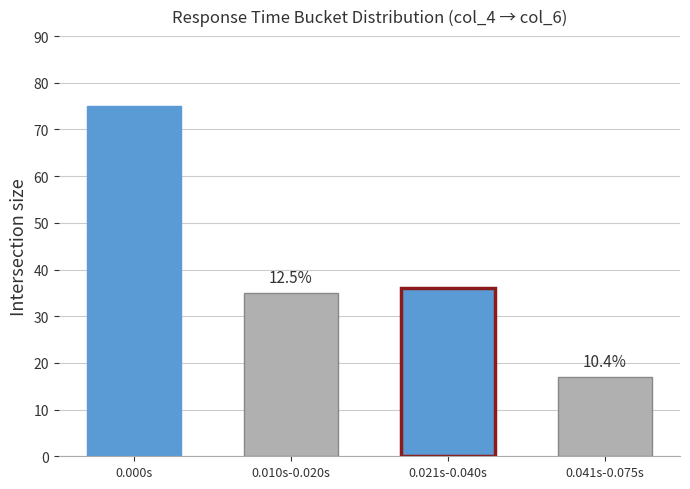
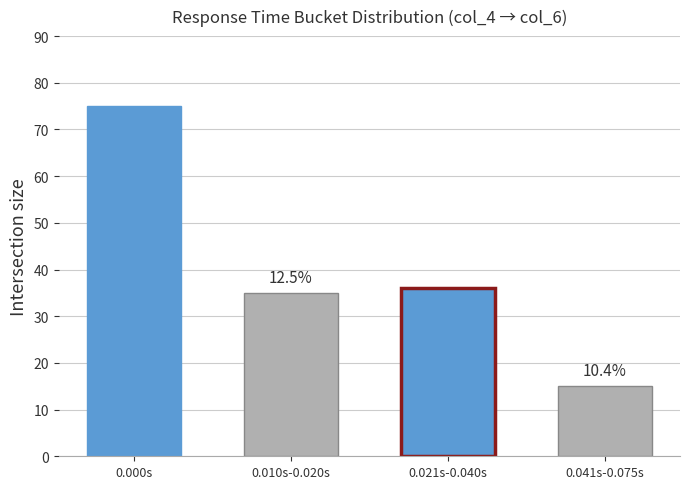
  {
    "0.000s": 75,
    "0.021s-0.040s": 36,
-   "0.041s-0.075s": 17
+   "0.041s-0.075s": 15
  }
